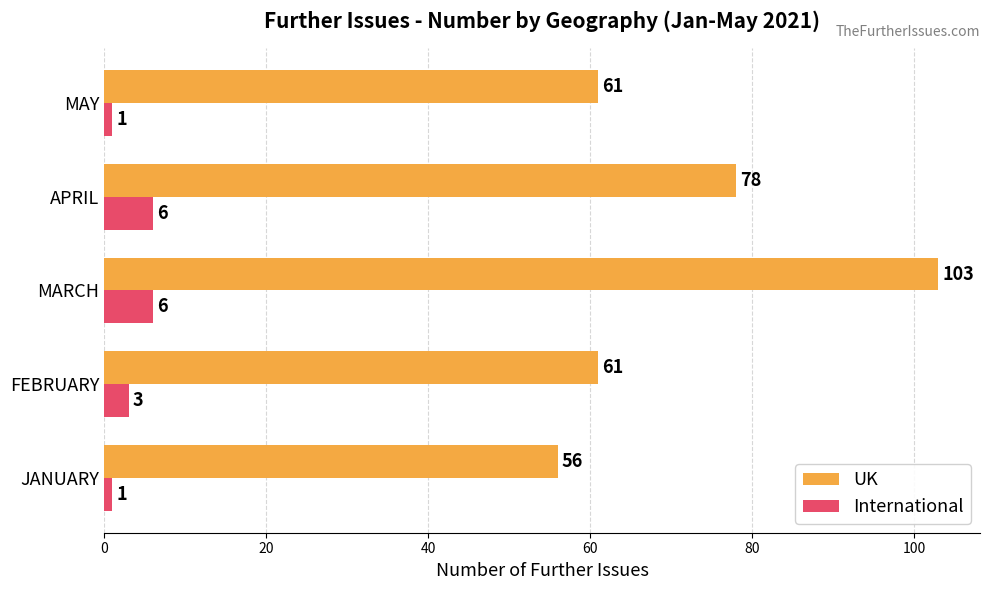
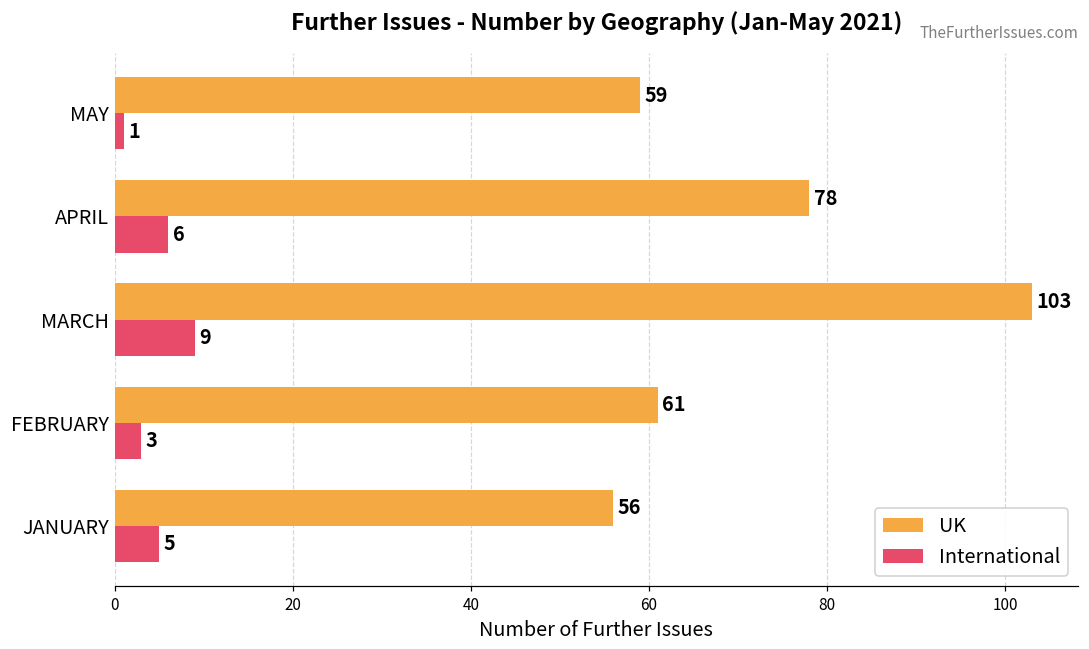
  {
    "UK": {
-     "MAY": 61,
+     "MAY": 59,
      "APRIL": 78,
      "MARCH": 103,
      "FEBRUARY": 61,
      "JANUARY": 56
    },
    "International": {
      "MAY": 1,
      "APRIL": 6,
-     "MARCH": 6,
+     "MARCH": 9,
      "FEBRUARY": 3,
-     "JANUARY": 1
+     "JANUARY": 5
    }
  }
